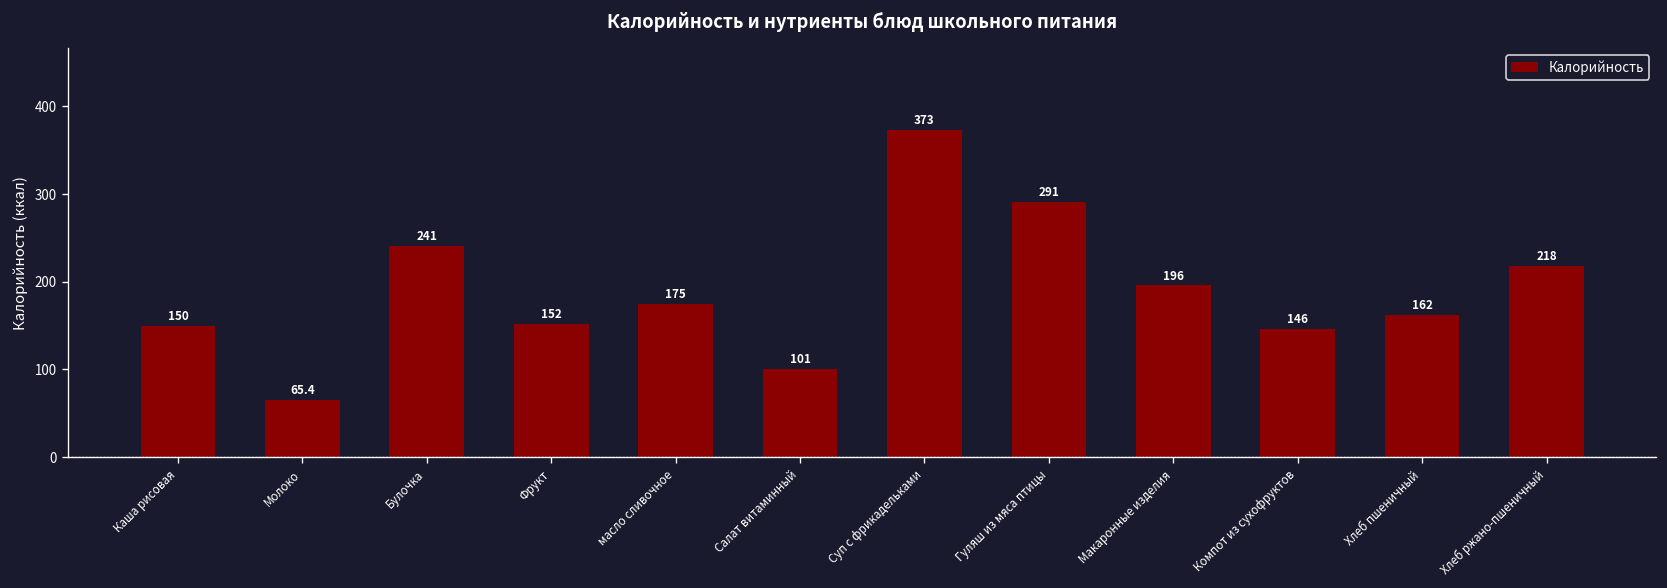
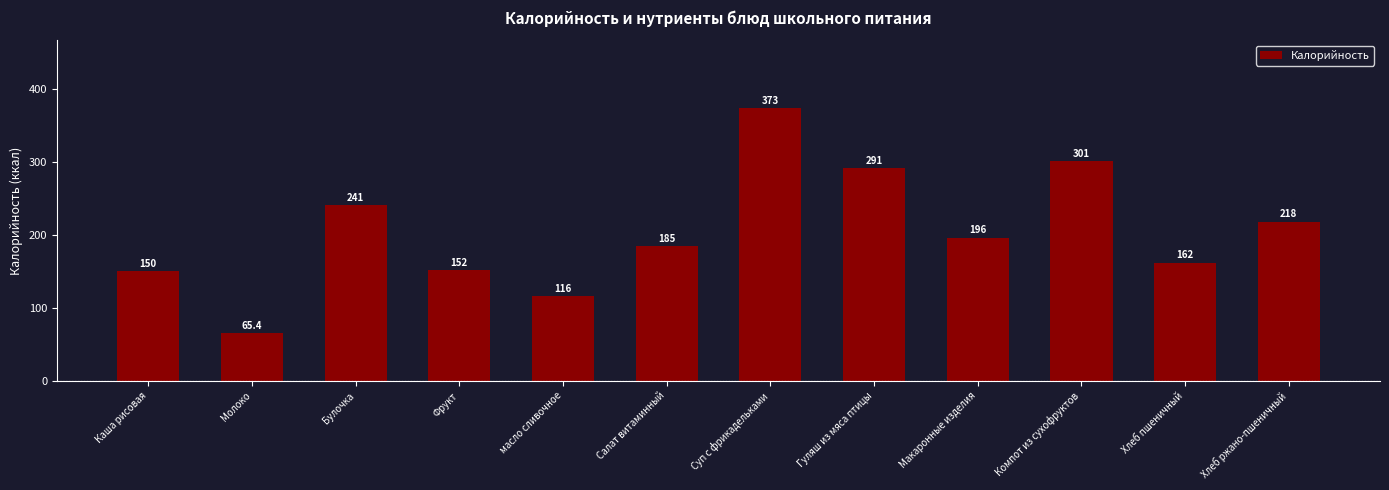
  {
    "Каша рисовая": 150,
    "Молоко": 65.4,
    "Булочка": 241,
    "Фрукт": 152,
-   "масло сливочное": 175,
-   "Салат витаминный": 101,
+   "масло сливочное": 116,
+   "Салат витаминный": 185,
    "Суп с фрикадельками": 373,
    "Гуляш из мяса птицы": 291,
    "Макаронные изделия": 196,
-   "Компот из сухофруктов": 146,
+   "Компот из сухофруктов": 301,
    "Хлеб пшеничный": 162,
    "Хлеб ржано-пшеничный": 218
  }
